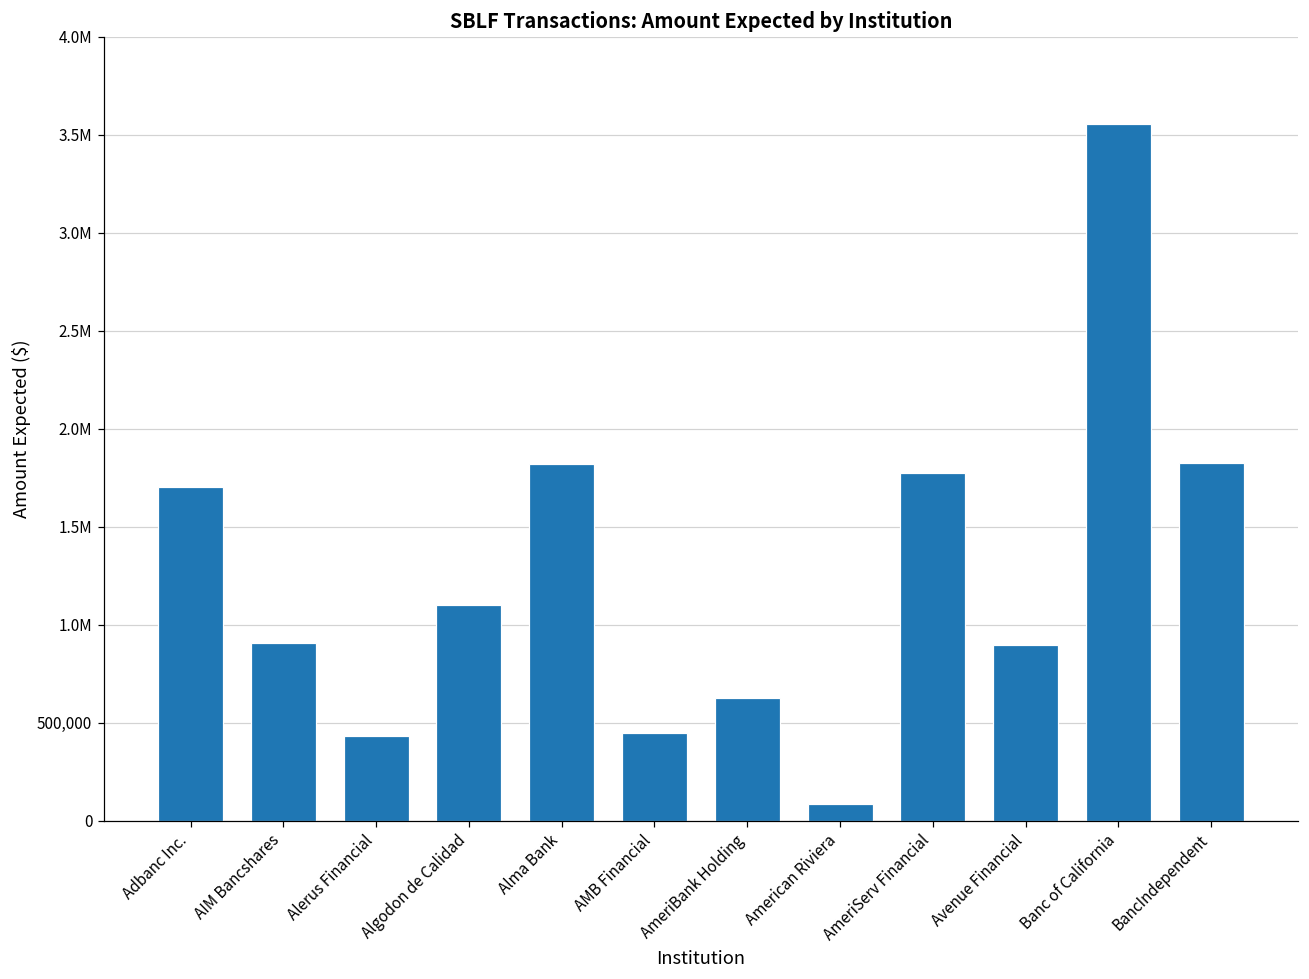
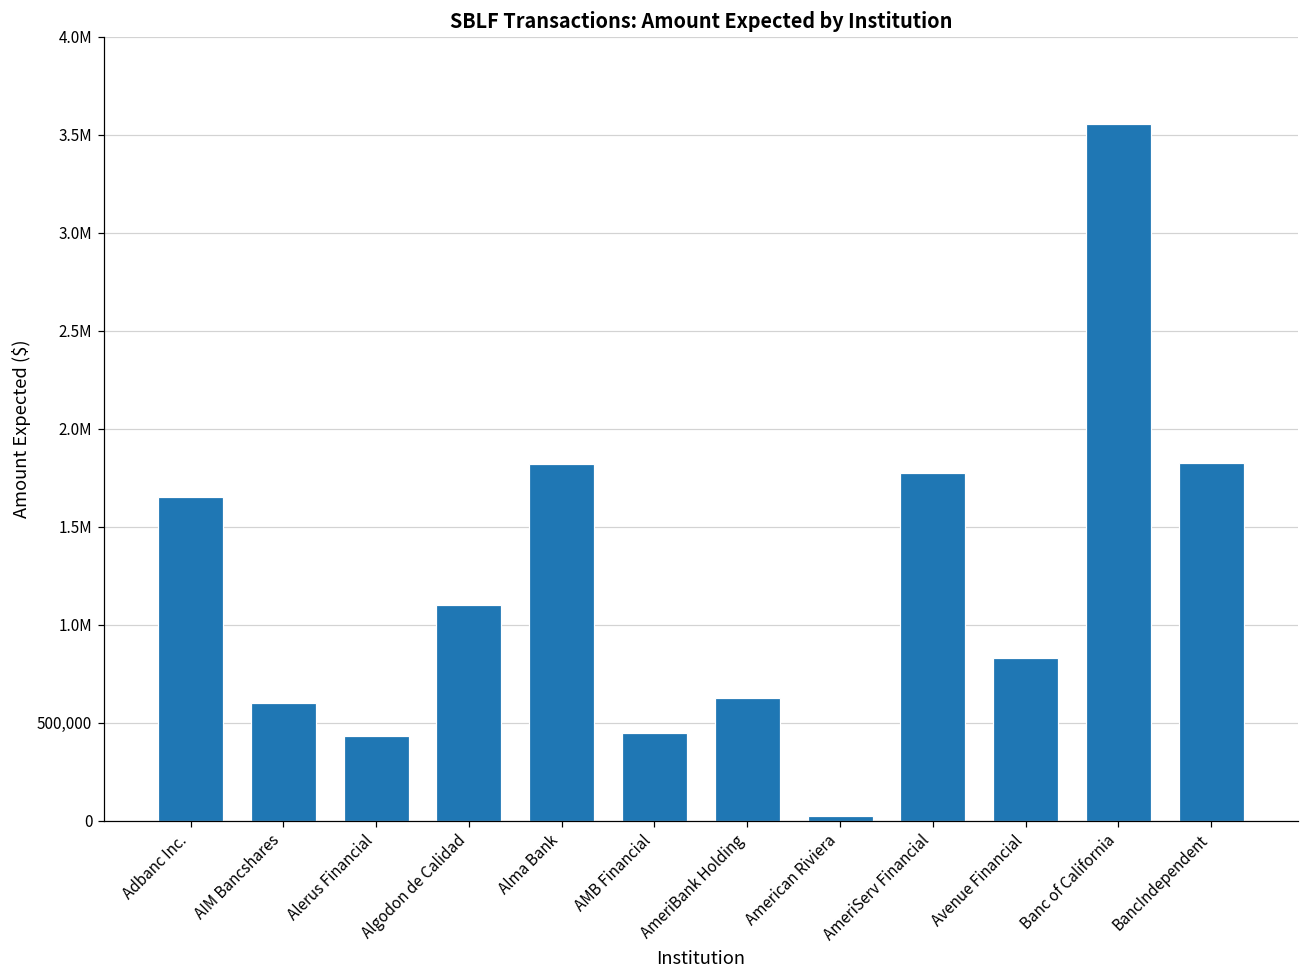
  {
-   "Adbanc Inc.": "1,700,000",
-   "AIM Bancshares": "910,000",
+   "Adbanc Inc.": "1,650,000",
+   "AIM Bancshares": "600,000",
    "Alerus Financial": "430,000",
    "Algodon de Calidad": "1,100,000",
    "Alma Bank": "1,820,000",
    "AMB Financial": "450,000",
    "AmeriBank Holding": "620,000",
-   "American Riviera": "90,000",
+   "American Riviera": "20,000",
    "AmeriServ Financial": "1,770,000",
-   "Avenue Financial": "890,000",
+   "Avenue Financial": "830,000",
    "Banc of California": "3,550,000",
    "BancIndependent": "1,830,000"
  }
